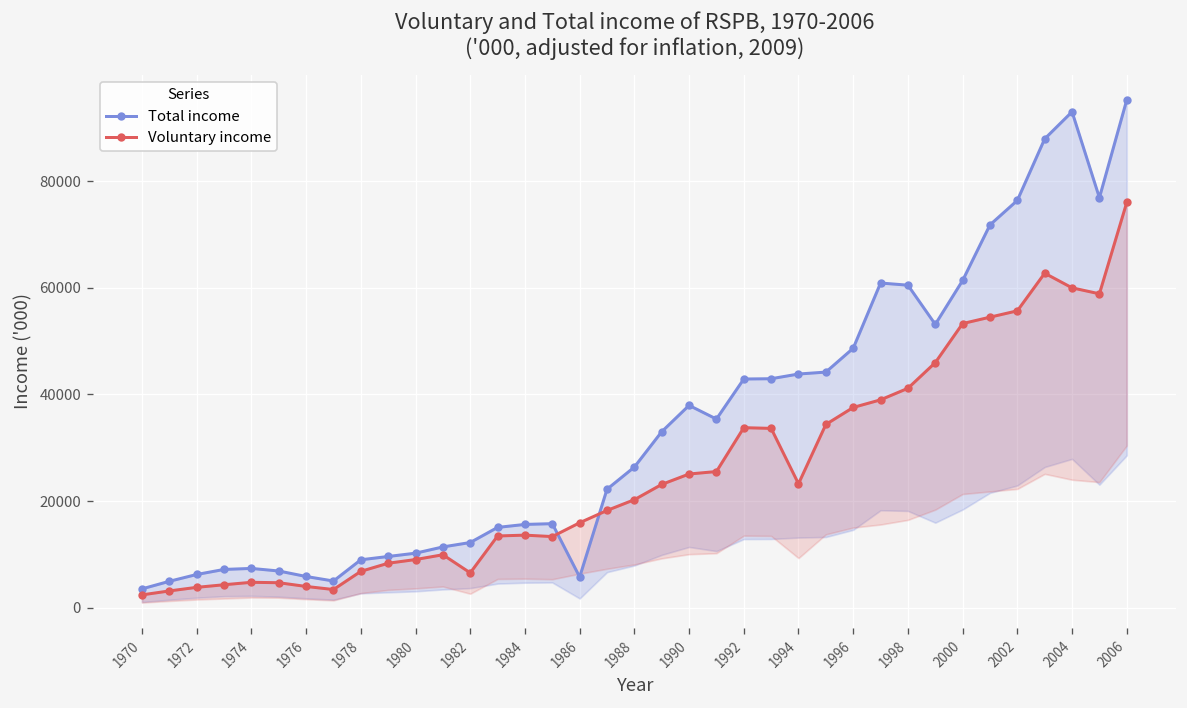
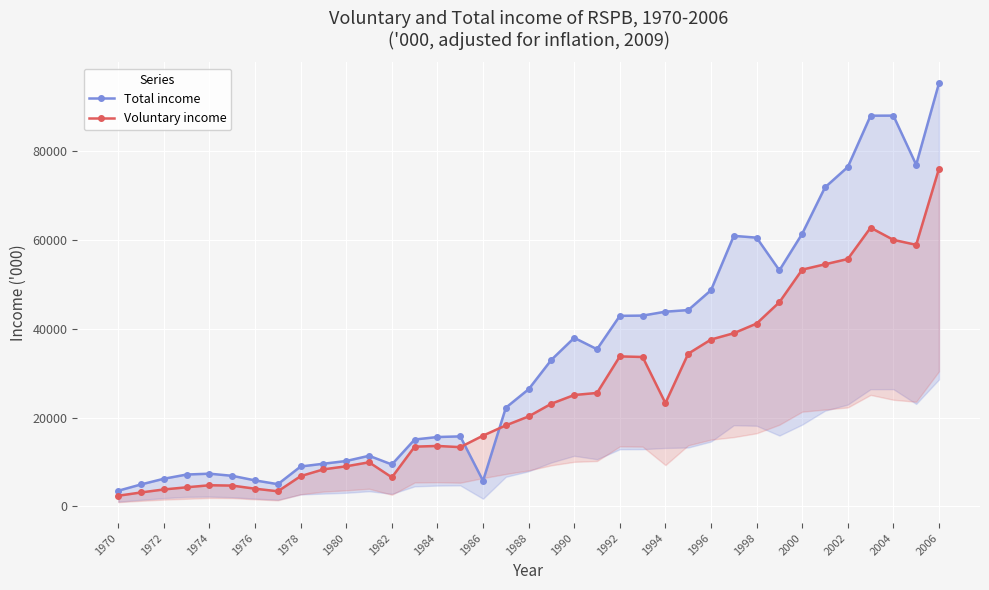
  {
    "Total income": {
      "1970": 4000,
      "1972": 6000,
      "1974": 7000,
      "1976": 6000,
      "1978": 9000,
      "1980": 10000,
-     "1982": 12000,
+     "1982": 9000,
      "1984": 16000,
      "1986": 6000,
      "1988": 26000,
      "1990": 38000,
      "1992": 43000,
      "1994": 44000,
      "1996": 49000,
      "1998": 60000,
      "2000": 61000,
      "2002": 76000,
-     "2004": 93000,
+     "2004": 88000,
      "2006": 95000
    },
    "Voluntary income": {
      "1970": 2000,
      "1972": 4000,
      "1974": 5000,
      "1976": 4000,
      "1978": 7000,
      "1980": 9000,
      "1982": 7000,
      "1984": 14000,
      "1986": 16000,
      "1988": 20000,
      "1990": 25000,
      "1992": 34000,
      "1994": 23000,
      "1996": 38000,
      "1998": 41000,
      "2000": 53000,
      "2002": 56000,
      "2004": 60000,
      "2006": 76000
    }
  }
